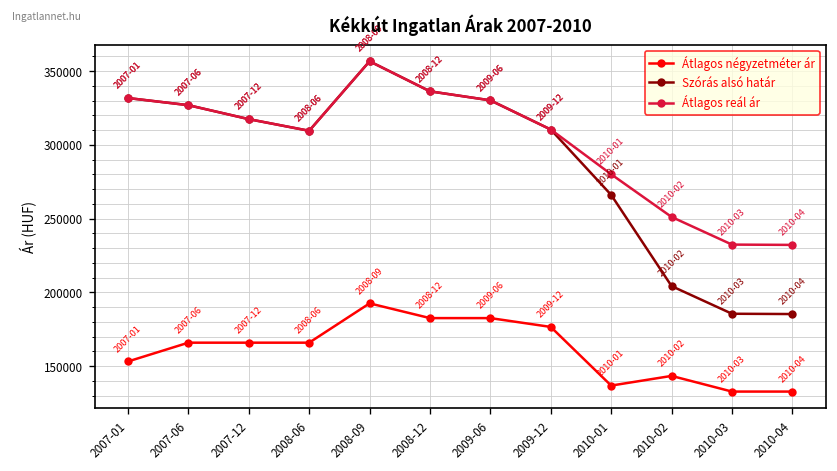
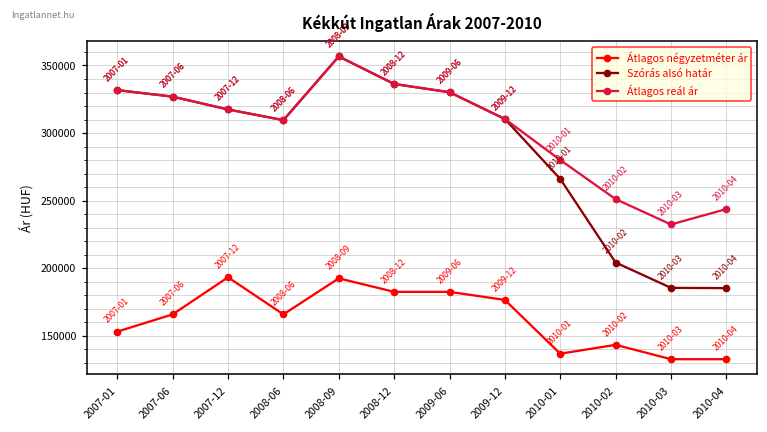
  {
    "Átlagos négyzetméter ár": {
-     "2007-12": 166000
+     "2007-12": 193000
    },
    "Szórás alsó határ": {
      "2010-01": 266000
    },
    "Átlagos reál ár": {
-     "2010-04": 232000
+     "2010-04": 244000
    }
  }
